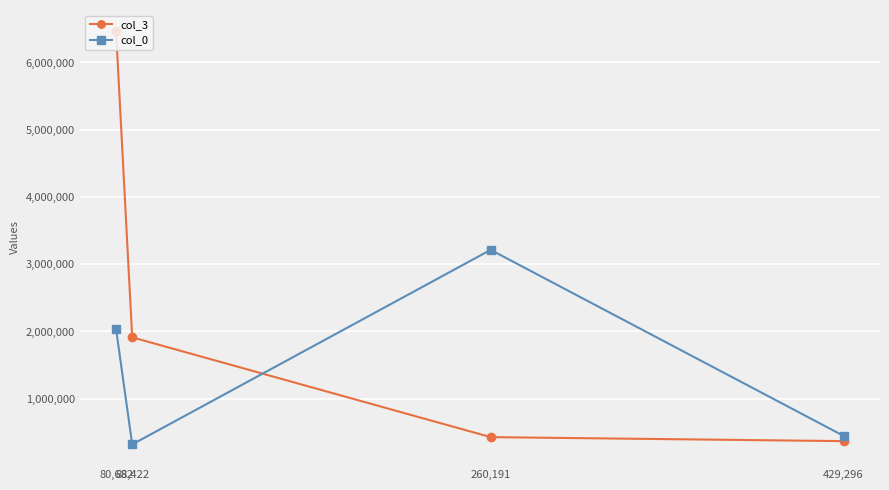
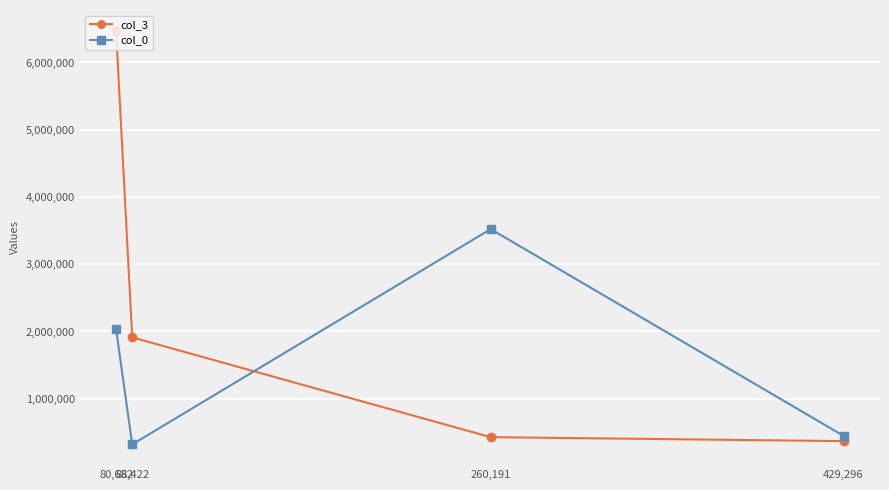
  {
    "col_3": {
      "260,191": "400,000",
      "429,296": "400,000"
    },
    "col_0": {
-     "260,191": "3,200,000",
+     "260,191": "3,500,000",
      "429,296": "400,000"
    }
  }
